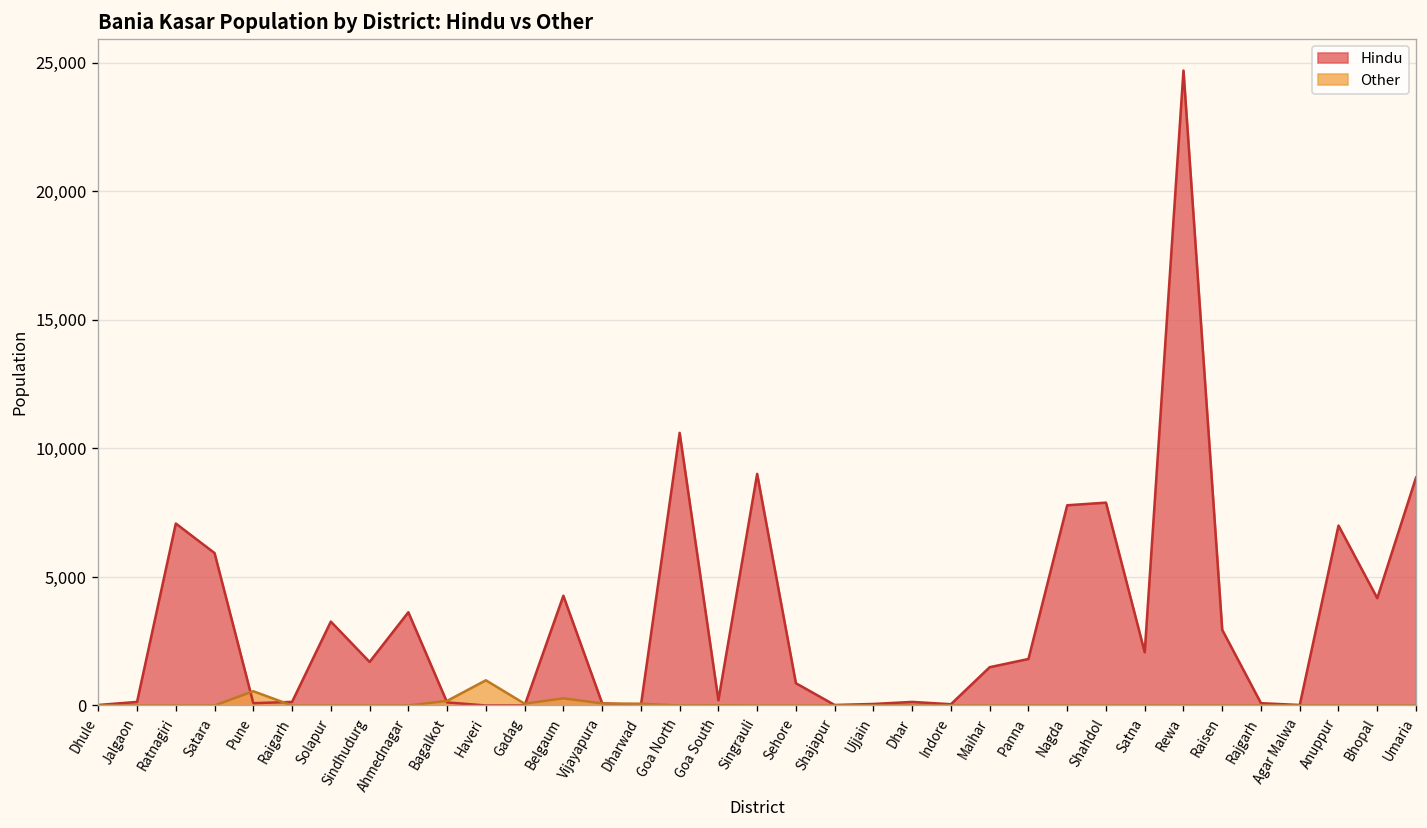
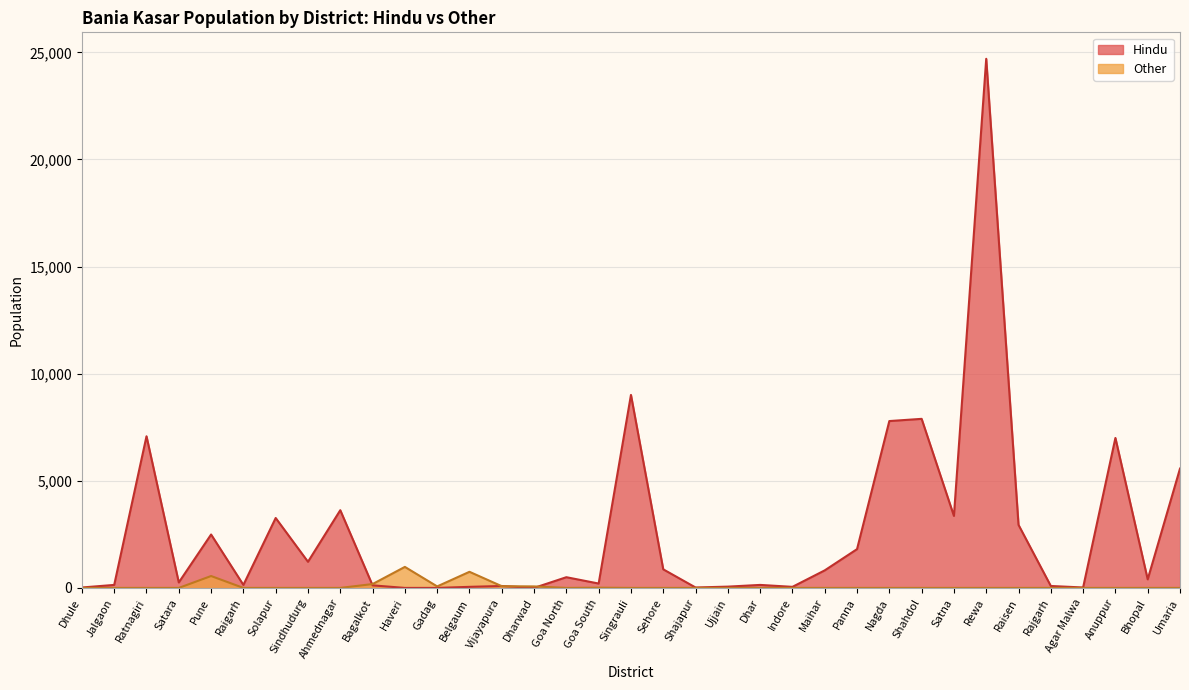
  {
    "Hindu": {
      "Jalgaon": "100",
      "Ratnagiri": "7,100",
-     "Satara": "5,900",
-     "Pune": "100",
+     "Satara": "300",
+     "Pune": "2,500",
      "Raigarh": "100",
      "Solapur": "3,300",
-     "Sindhudurg": "1,700",
+     "Sindhudurg": "1,200",
      "Ahmednagar": "3,600",
      "Haveri": "0",
-     "Belgaum": "4,300",
-     "Goa North": "10,600",
+     "Belgaum": "100",
+     "Goa North": "500",
      "Goa South": "200",
      "Singrauli": "9,000",
      "Sehore": "900",
      "Dhar": "100",
-     "Maihar": "1,500",
+     "Maihar": "800",
      "Panna": "1,800",
      "Nagda": "7,800",
      "Shahdol": "7,900",
-     "Satna": "2,100",
+     "Satna": "3,400",
      "Rewa": "24,700",
      "Raisen": "2,900",
      "Anuppur": "7,000",
-     "Bhopal": "4,200",
-     "Umaria": "8,900"
+     "Bhopal": "400",
+     "Umaria": "5,600"
    },
    "Other": {
      "Jalgaon": "0",
      "Ratnagiri": "0",
      "Satara": "0",
      "Pune": "600",
      "Raigarh": "0",
      "Solapur": "0",
      "Sindhudurg": "0",
      "Ahmednagar": "0",
      "Haveri": "1,000",
-     "Belgaum": "300",
+     "Belgaum": "800",
      "Goa North": "0",
      "Goa South": "0",
      "Singrauli": "0",
      "Sehore": "0",
      "Dhar": "0",
      "Maihar": "0",
      "Panna": "0",
      "Nagda": "0",
      "Shahdol": "0",
      "Satna": "0",
      "Rewa": "0",
      "Raisen": "0",
      "Anuppur": "0",
      "Bhopal": "0",
      "Umaria": "0"
    }
  }
